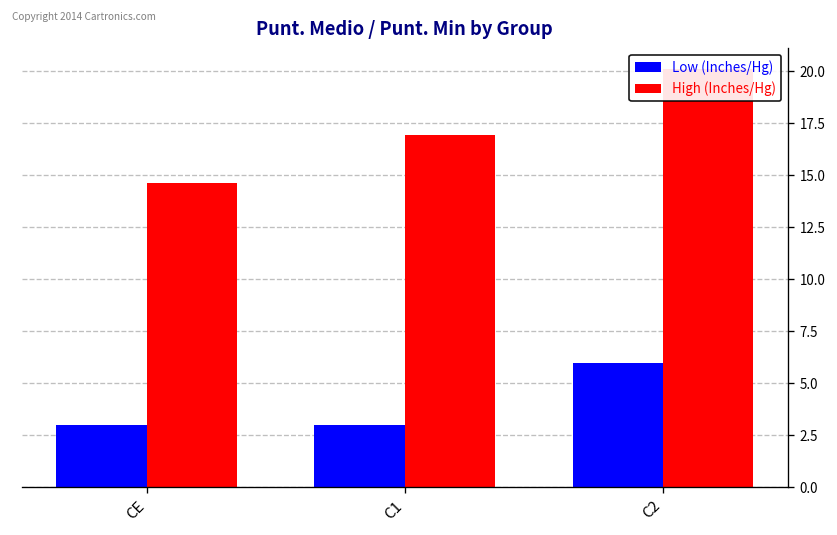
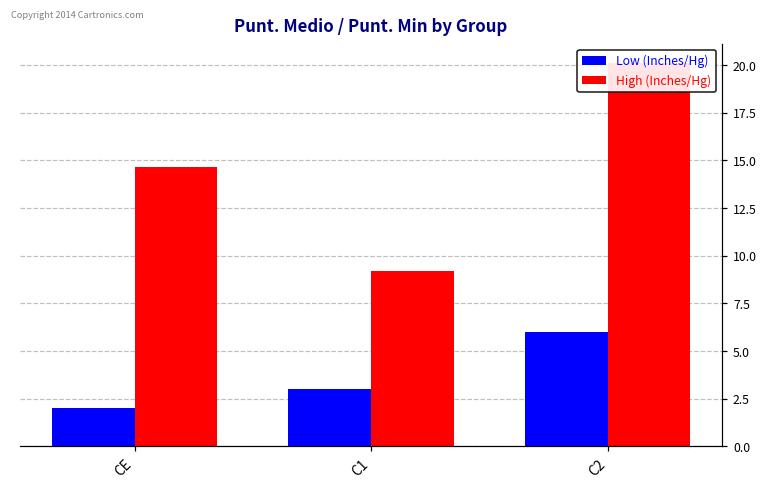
  {
    "Low (Inches/Hg)": {
-     "CE": 3,
+     "CE": 2,
      "C1": 3,
      "C2": 6
    },
    "High (Inches/Hg)": {
      "CE": 14.6,
-     "C1": 17.0
+     "C1": 9.2
    }
  }
